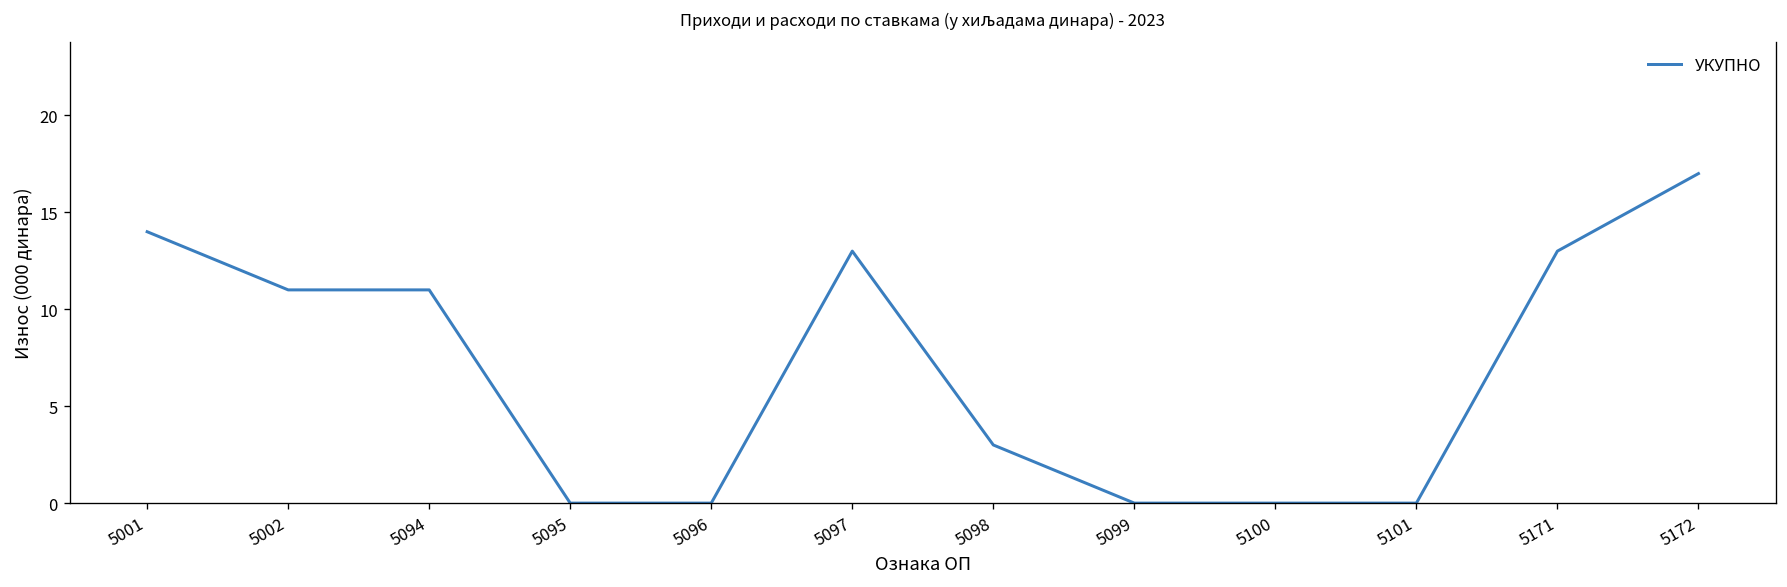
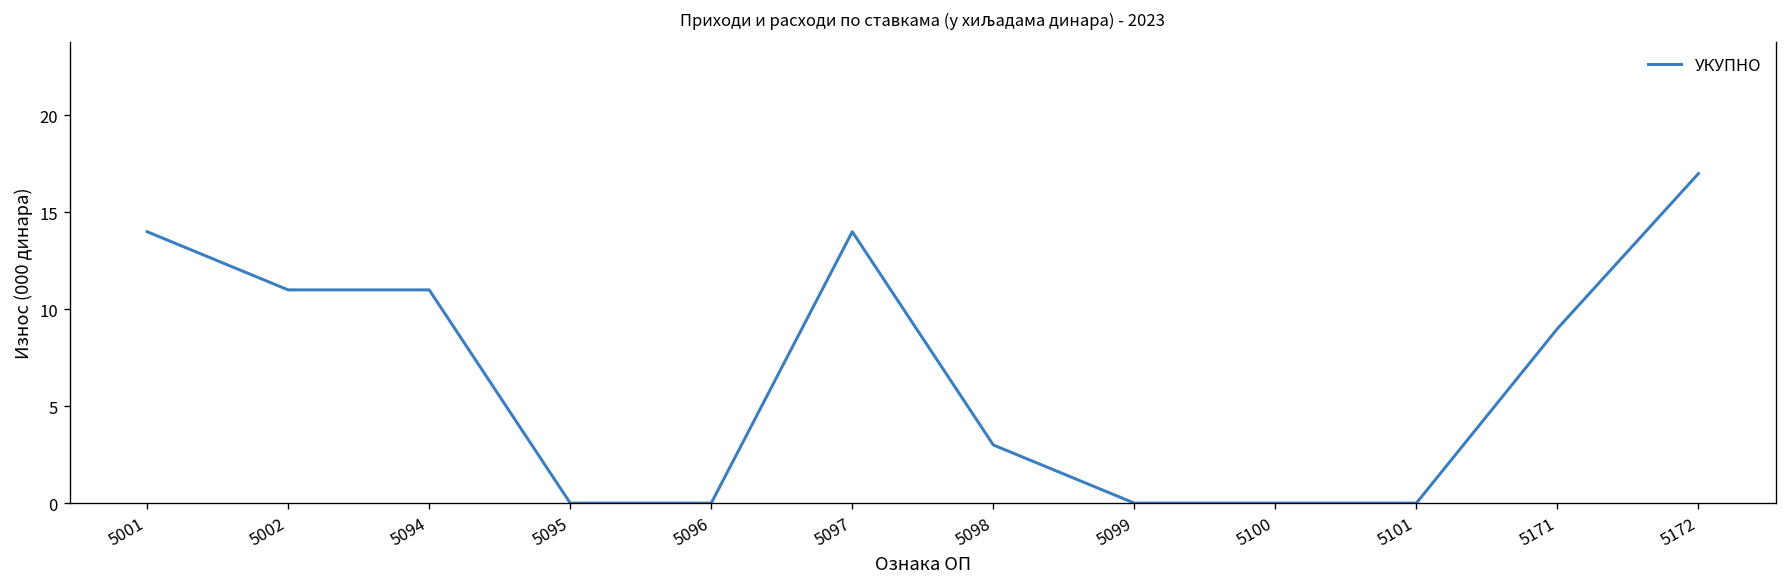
  {
    "5001": 14,
    "5002": 11,
    "5094": 11,
    "5095": 0,
    "5096": 0,
-   "5097": 13,
+   "5097": 14,
    "5098": 3,
    "5099": 0,
    "5100": 0,
    "5101": 0,
-   "5171": 13,
+   "5171": 9,
    "5172": 17
  }
